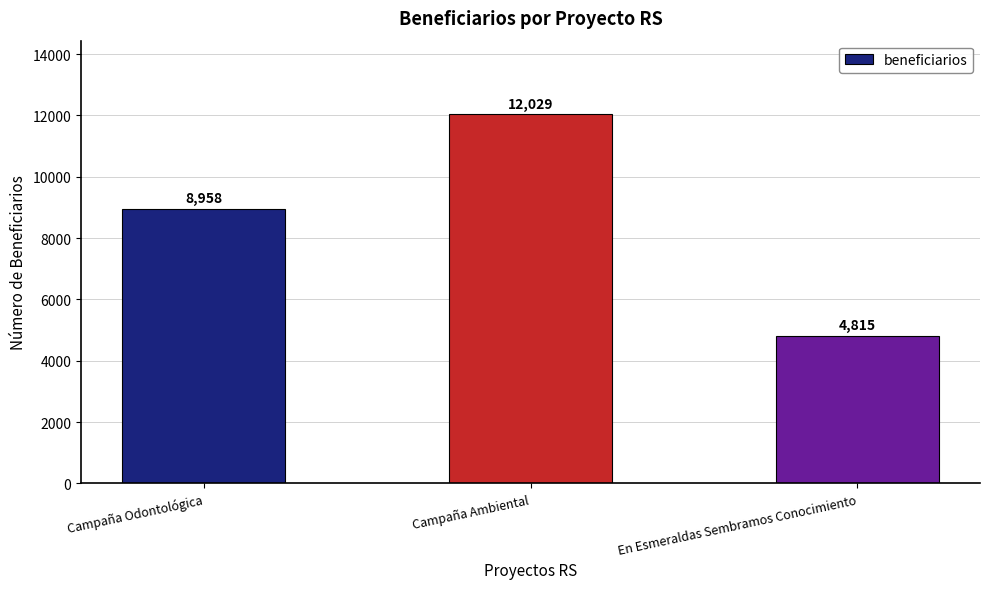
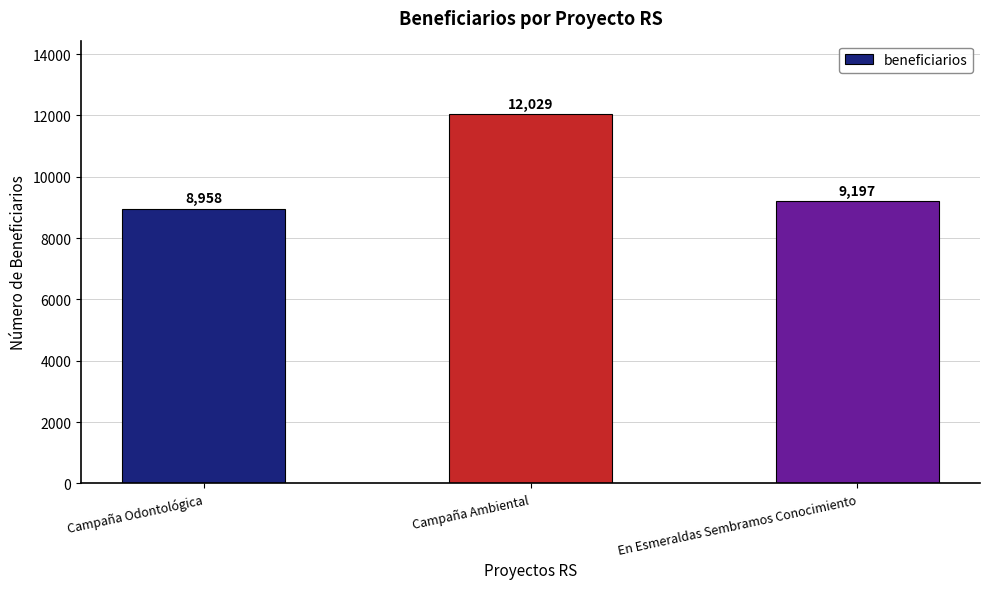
  {
    "Campaña Odontológica": "8,958",
    "Campaña Ambiental": "12,029",
-   "En Esmeraldas Sembramos Conocimiento": "4,815"
+   "En Esmeraldas Sembramos Conocimiento": "9,197"
  }
